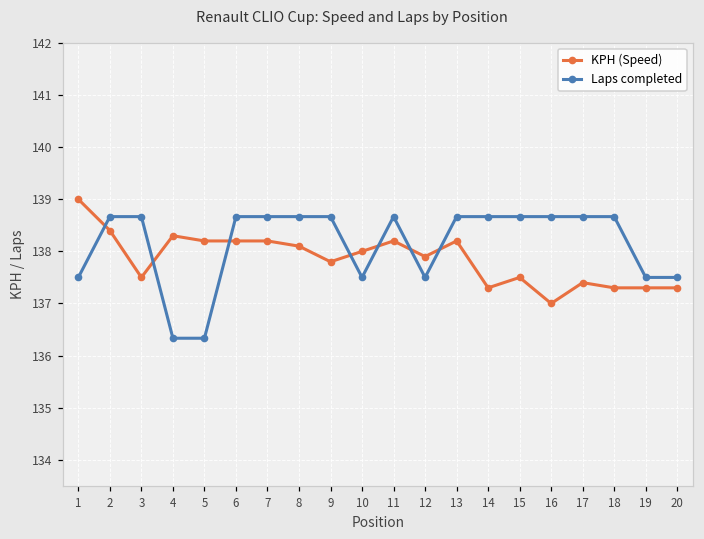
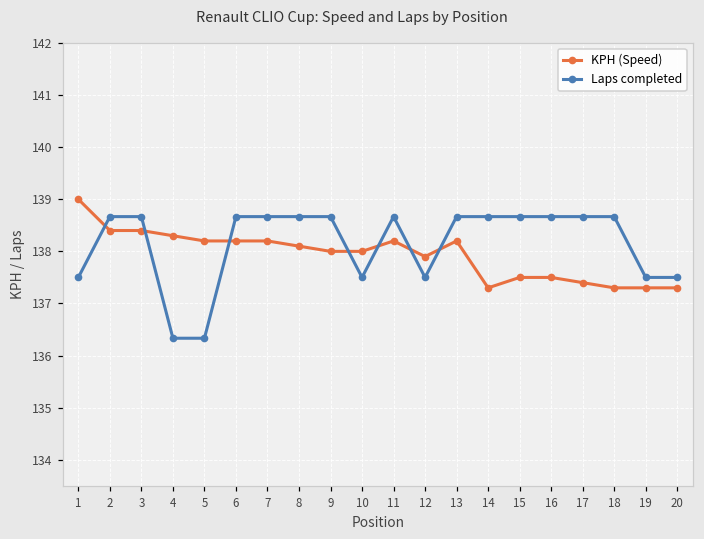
  {
    "KPH (Speed)": {
      "1": 139.0,
      "2": 138.4,
-     "3": 137.5,
+     "3": 138.4,
      "4": 138.3,
      "5": 138.2,
      "6": 138.2,
      "7": 138.2,
      "8": 138.1,
-     "9": 137.8,
+     "9": 138.0,
      "10": 138.0,
      "11": 138.2,
      "12": 137.9,
      "13": 138.2,
      "14": 137.3,
      "15": 137.5,
-     "16": 137.0,
+     "16": 137.5,
      "17": 137.4,
      "18": 137.3,
      "19": 137.3,
      "20": 137.3
    },
    "Laps completed": {
      "1": 137.5,
      "2": 138.7,
      "3": 138.7,
      "4": 136.3,
      "5": 136.3,
      "6": 138.7,
      "7": 138.7,
      "8": 138.7,
      "9": 138.7,
      "10": 137.5,
      "11": 138.7,
      "12": 137.5,
      "13": 138.7,
      "14": 138.7,
      "15": 138.7,
      "16": 138.7,
      "17": 138.7,
      "18": 138.7,
      "19": 137.5,
      "20": 137.5
    }
  }
